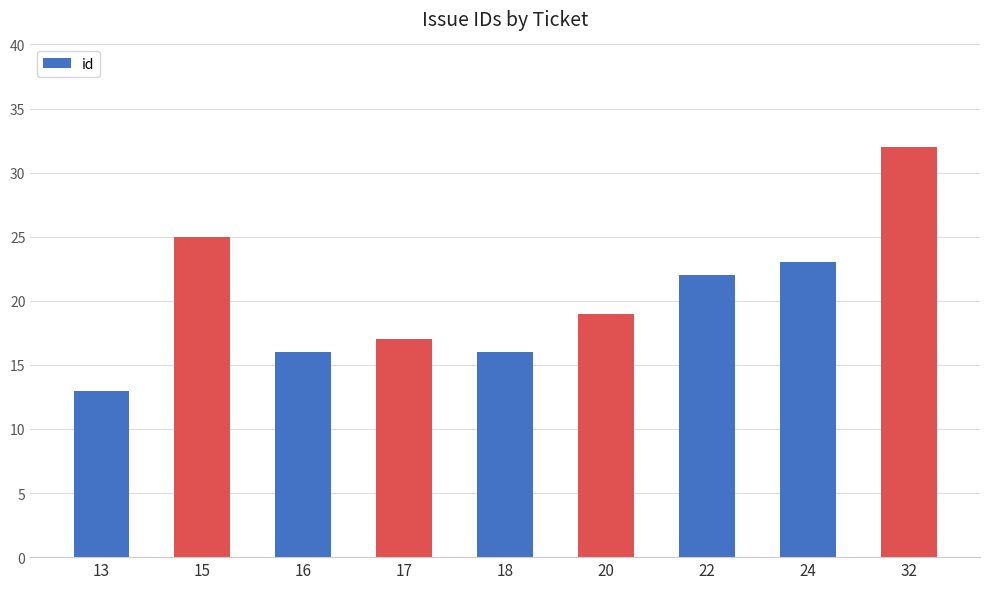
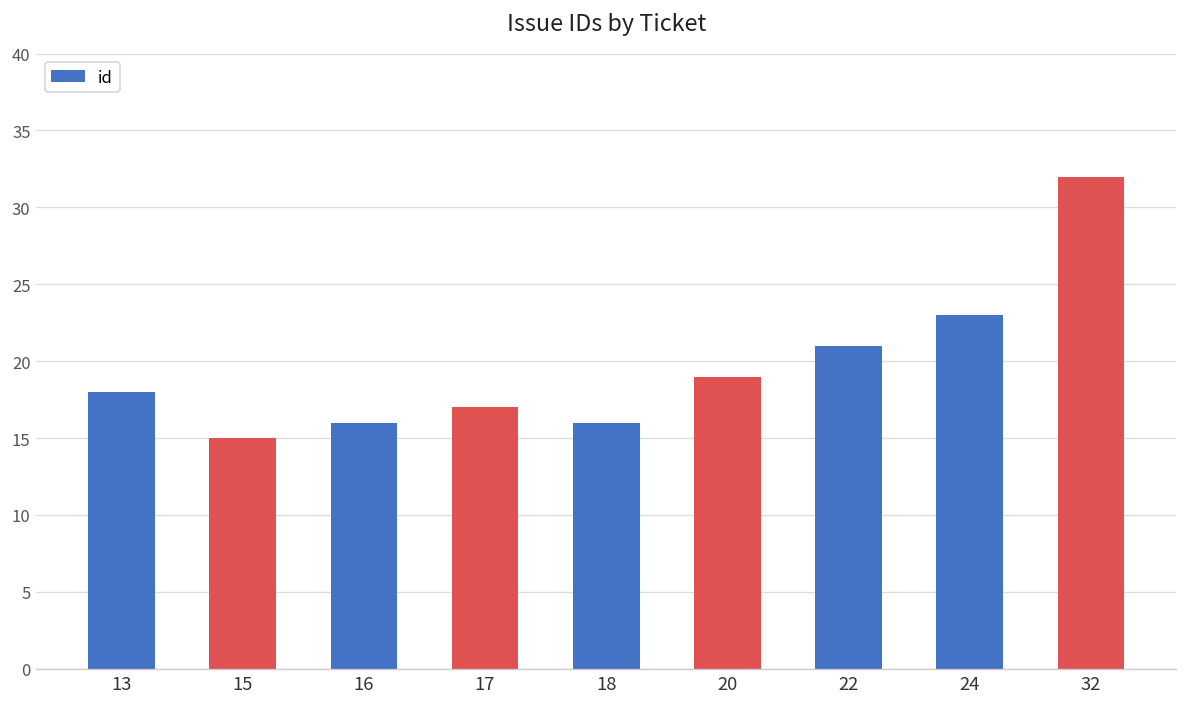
  {
-   "13": 13,
-   "15": 25,
+   "13": 18,
+   "15": 15,
    "16": 16,
    "17": 17,
    "18": 16,
    "20": 19,
-   "22": 22,
+   "22": 21,
    "24": 23,
    "32": 32
  }
